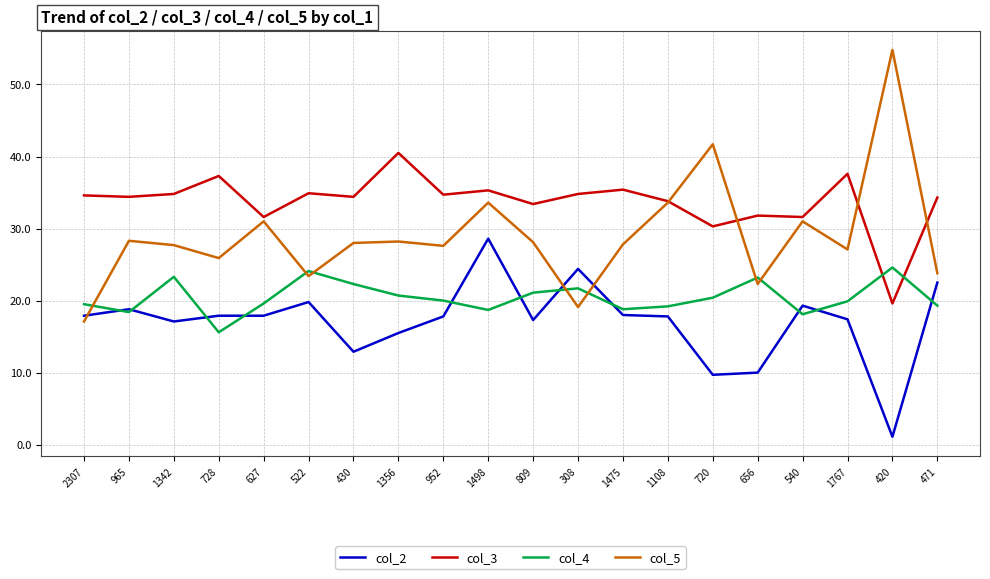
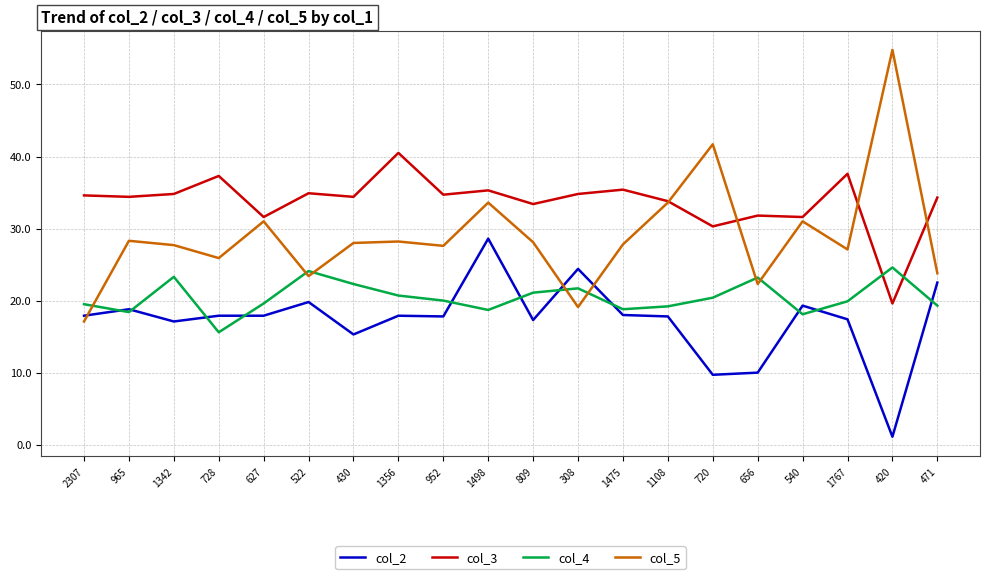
  {
    "col_2": {
      "2307": 18,
      "965": 19,
      "1342": 17,
      "728": 18,
      "627": 18,
      "522": 20,
-     "430": 13,
-     "1356": 16,
+     "430": 15,
+     "1356": 18,
      "952": 18,
      "1498": 29,
      "809": 17,
      "308": 24,
      "1475": 18,
      "1108": 18,
      "720": 10,
      "656": 10,
      "540": 19,
      "1767": 17,
      "420": 1,
      "471": 23
    },
    "col_3": {
      "2307": 35,
      "965": 34,
      "1342": 35,
      "728": 37,
      "627": 32,
      "522": 35,
      "430": 34,
      "1356": 41,
      "952": 35,
      "1498": 35,
      "809": 33,
      "308": 35,
      "1475": 35,
      "720": 30,
      "656": 32,
      "540": 32,
      "1767": 38,
      "420": 20,
      "471": 34
    },
    "col_4": {
      "2307": 20,
      "965": 18,
      "1342": 23,
      "728": 16,
      "627": 20,
      "522": 24,
      "430": 22,
      "1356": 21,
      "952": 20,
      "1498": 19,
      "809": 21,
      "308": 22,
      "1475": 19,
      "1108": 19,
      "720": 20,
      "656": 23,
      "540": 18,
      "1767": 20,
      "420": 25,
      "471": 19
    },
    "col_5": {
      "2307": 17,
      "965": 28,
      "1342": 28,
      "728": 26,
      "627": 31,
      "522": 23,
      "430": 28,
      "1356": 28,
      "952": 28,
      "1498": 34,
      "809": 28,
      "308": 19,
      "1475": 28,
      "720": 42,
      "656": 22,
      "540": 31,
      "1767": 27,
      "420": 55,
      "471": 24
    }
  }
